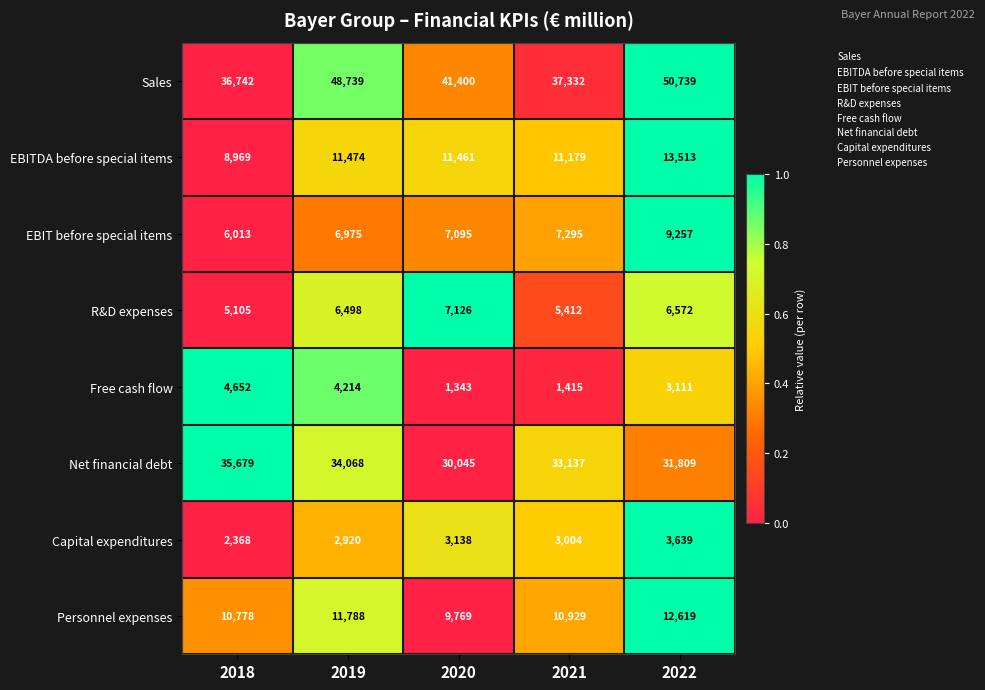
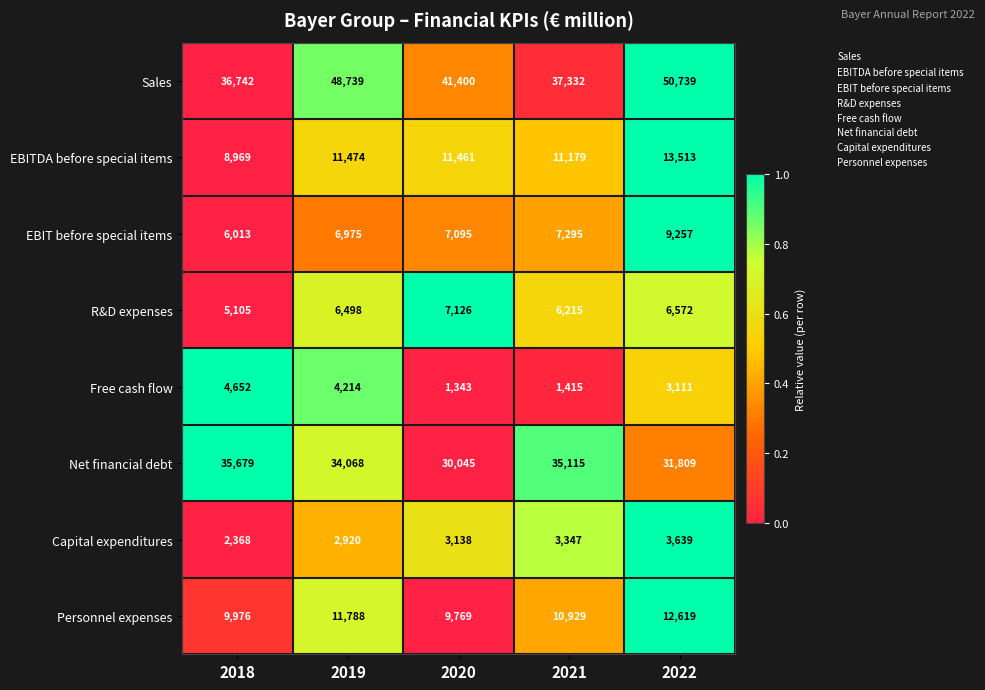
  {
    "Sales": {
      "2018": "36,742",
      "2019": "48,739",
      "2020": "41,400",
      "2021": "37,332",
      "2022": "50,739"
    },
    "EBITDA before special items": {
      "2018": "8,969",
      "2019": "11,474",
      "2020": "11,461",
      "2021": "11,179",
      "2022": "13,513"
    },
    "EBIT before special items": {
      "2018": "6,013",
      "2019": "6,975",
      "2020": "7,095",
      "2021": "7,295",
      "2022": "9,257"
    },
    "R&D expenses": {
      "2018": "5,105",
      "2019": "6,498",
      "2020": "7,126",
-     "2021": "5,412",
+     "2021": "6,215",
      "2022": "6,572"
    },
    "Free cash flow": {
      "2018": "4,652",
      "2019": "4,214",
      "2020": "1,343",
      "2021": "1,415",
      "2022": "3,111"
    },
    "Net financial debt": {
      "2018": "35,679",
      "2019": "34,068",
      "2020": "30,045",
-     "2021": "33,137",
+     "2021": "35,115",
      "2022": "31,809"
    },
    "Capital expenditures": {
      "2018": "2,368",
      "2019": "2,920",
      "2020": "3,138",
-     "2021": "3,004",
+     "2021": "3,347",
      "2022": "3,639"
    },
    "Personnel expenses": {
-     "2018": "10,778",
+     "2018": "9,976",
      "2019": "11,788",
      "2020": "9,769",
      "2021": "10,929",
      "2022": "12,619"
    }
  }
